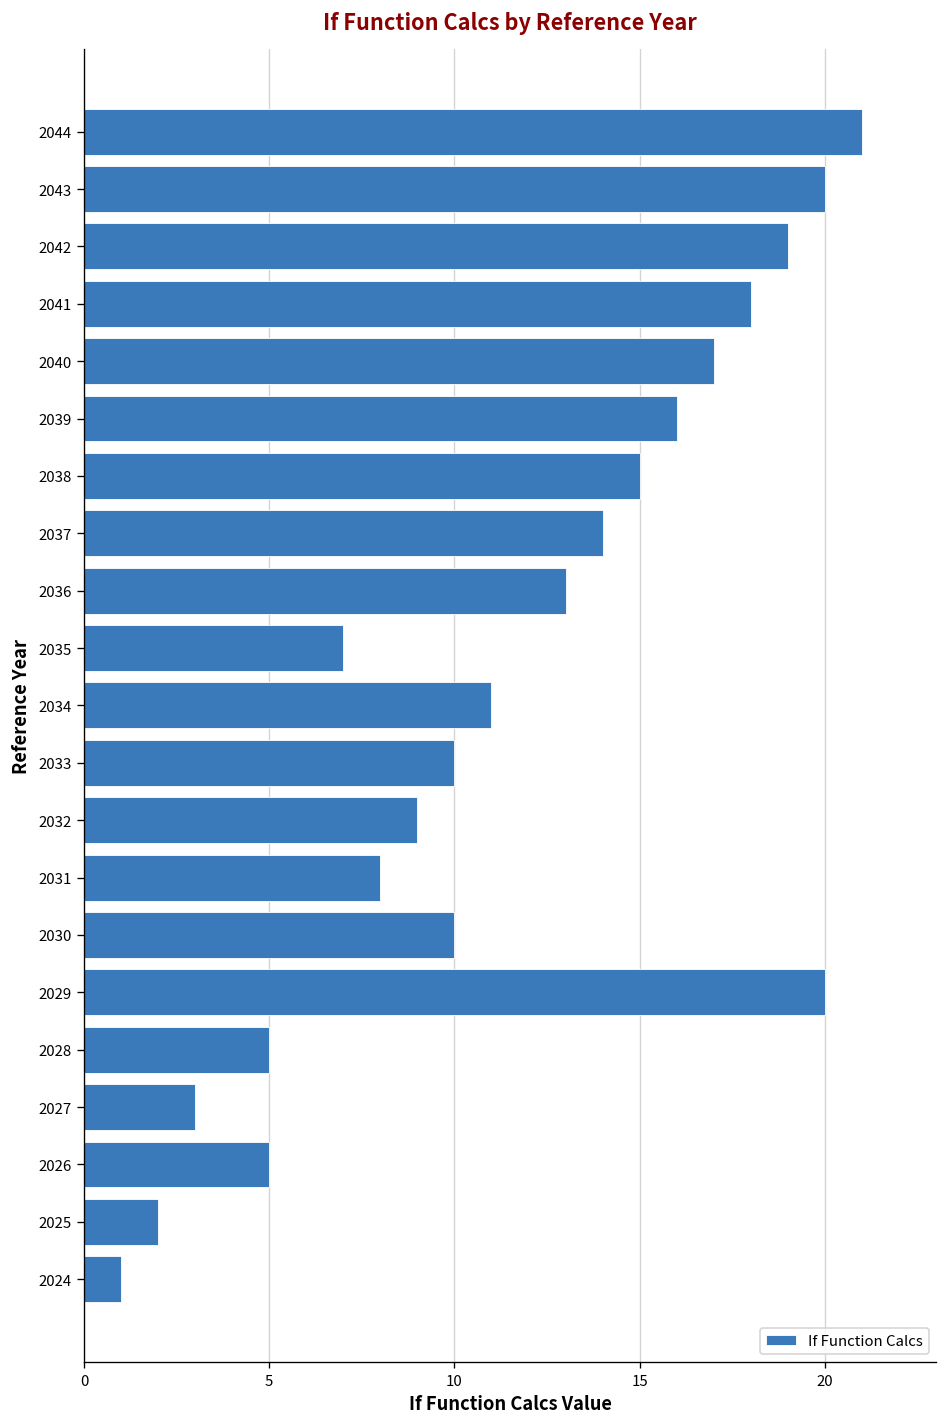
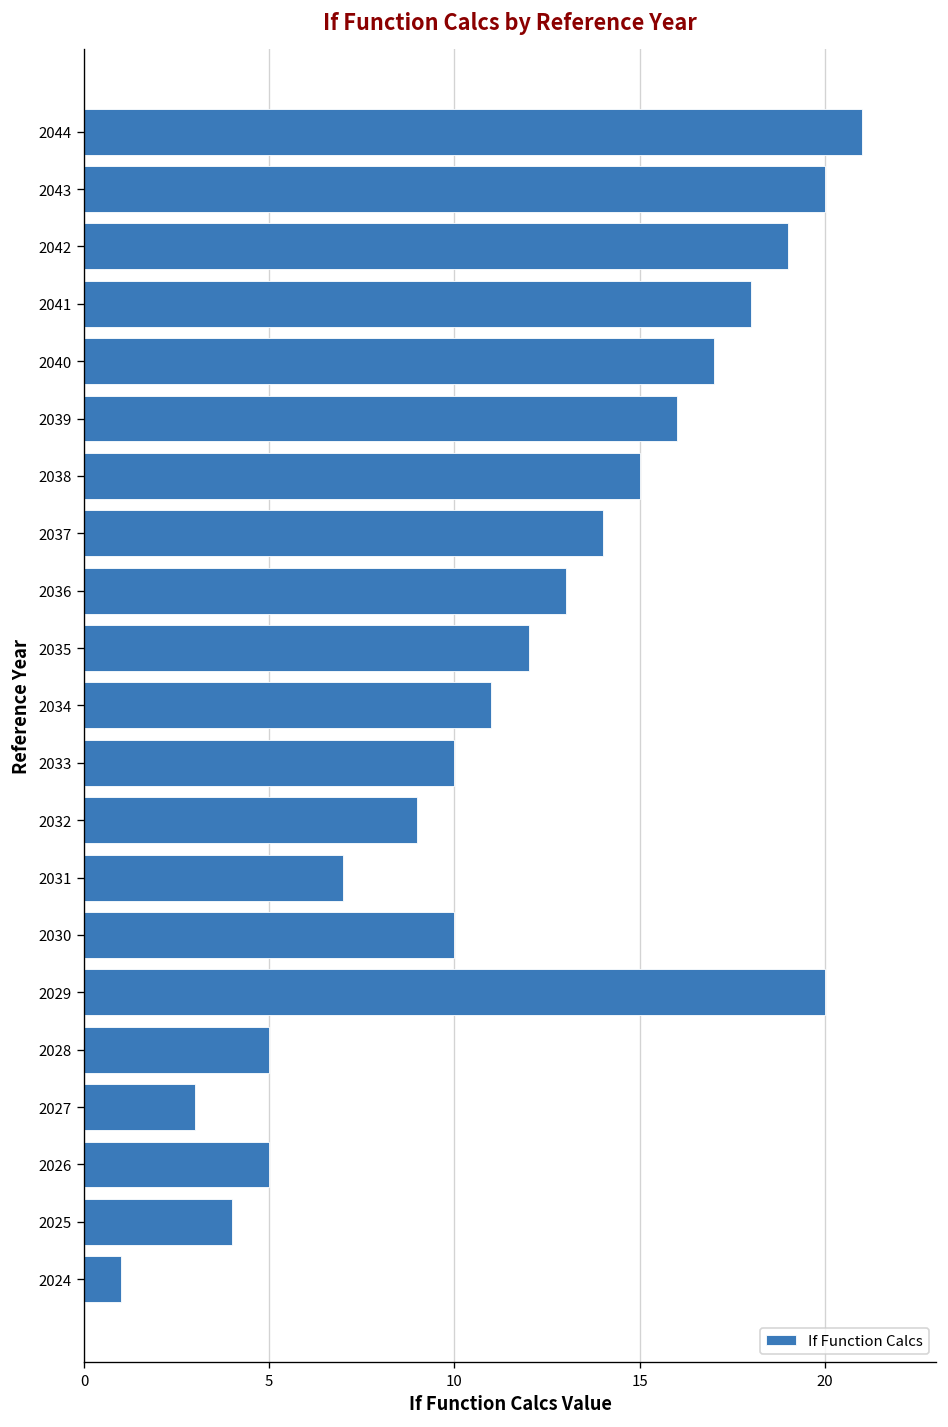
  {
    "2044": 21,
    "2043": 20,
    "2042": 19,
    "2041": 18,
    "2040": 17,
    "2039": 16,
    "2038": 15,
    "2037": 14,
    "2036": 13,
-   "2035": 7,
+   "2035": 12,
    "2034": 11,
    "2033": 10,
    "2032": 9,
-   "2031": 8,
+   "2031": 7,
    "2030": 10,
    "2029": 20,
    "2028": 5,
    "2027": 3,
    "2026": 5,
-   "2025": 2,
+   "2025": 4,
    "2024": 1
  }
